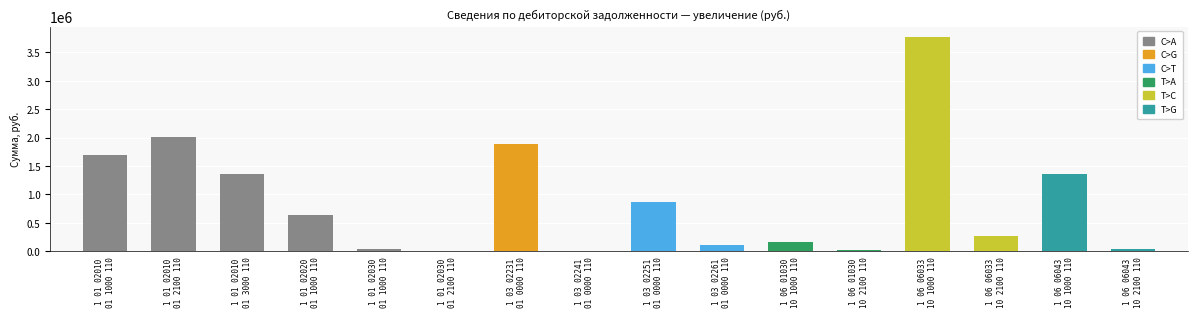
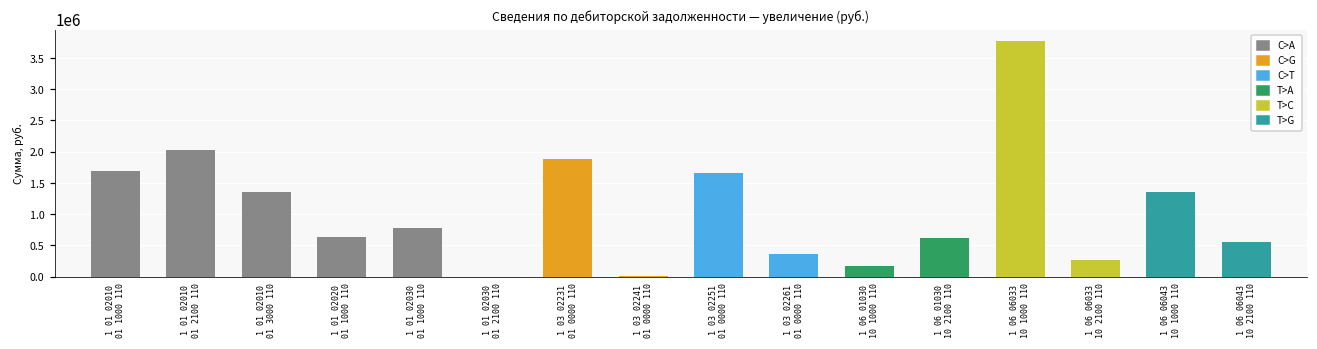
  {
    "1 01 02010 01 1000 110": 1700000,
    "1 01 02010 01 2100 110": 2000000,
    "1 01 02010 01 3000 110": 1400000,
    "1 01 02020 01 1000 110": 600000,
-   "1 01 02030 01 1000 110": 0,
+   "1 01 02030 01 1000 110": 800000,
    "1 03 02231 01 0000 110": 1900000,
-   "1 03 02251 01 0000 110": 900000,
-   "1 03 02261 01 0000 110": 100000,
+   "1 03 02251 01 0000 110": 1700000,
+   "1 03 02261 01 0000 110": 400000,
    "1 06 01030 10 1000 110": 200000,
-   "1 06 01030 10 2100 110": 0,
+   "1 06 01030 10 2100 110": 600000,
    "1 06 06033 10 1000 110": 3800000,
    "1 06 06033 10 2100 110": 300000,
    "1 06 06043 10 1000 110": 1400000,
-   "1 06 06043 10 2100 110": 0
+   "1 06 06043 10 2100 110": 600000
  }
